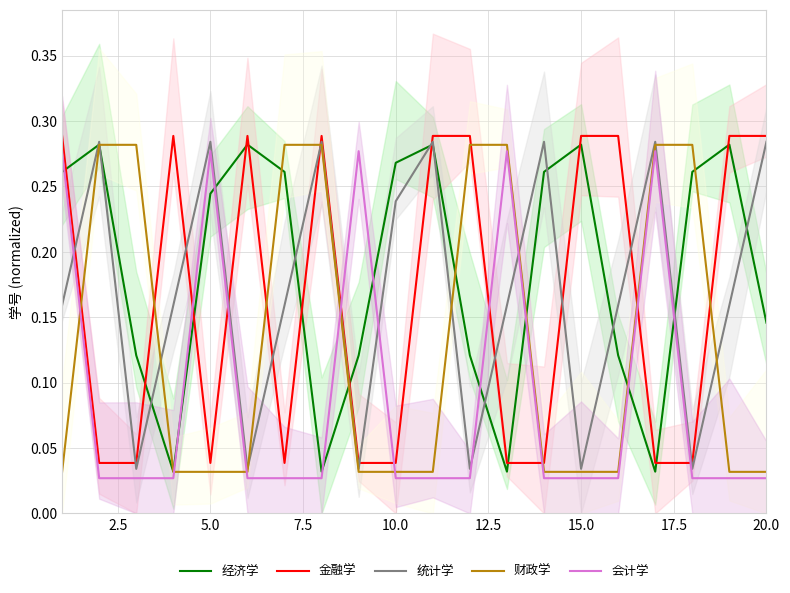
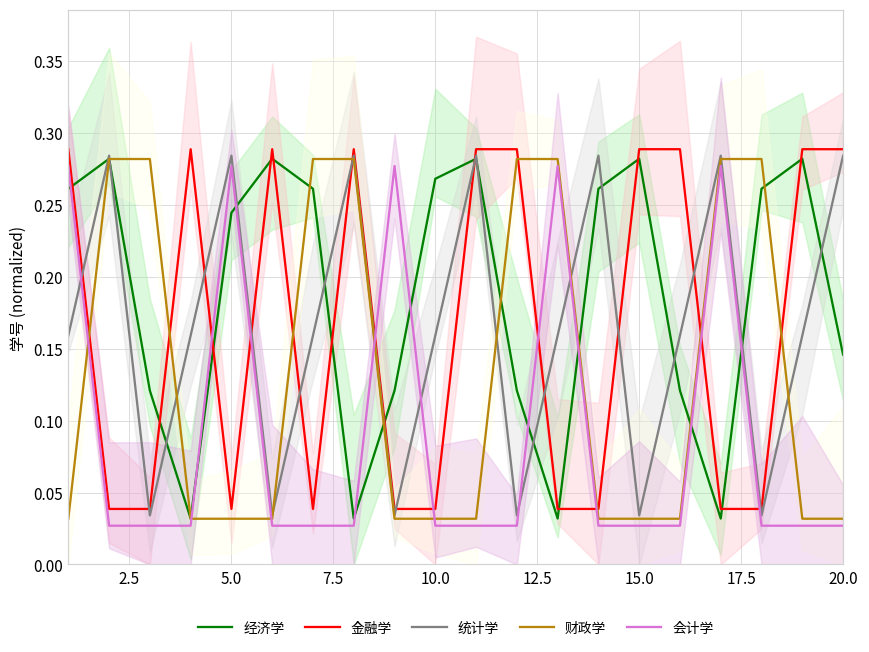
  {
    "经济学": {
      "5.0": 0.244,
      "10.0": 0.268,
      "15.0": 0.282,
      "20.0": 0.146
    },
    "金融学": {
      "5.0": 0.039,
      "10.0": 0.039,
      "15.0": 0.289,
      "20.0": 0.289
    },
    "统计学": {
      "5.0": 0.284,
-     "10.0": 0.239,
+     "10.0": 0.159,
      "15.0": 0.034,
      "20.0": 0.284
    },
    "财政学": {
      "5.0": 0.032,
      "10.0": 0.032,
      "15.0": 0.032,
      "20.0": 0.032
    }
  }
